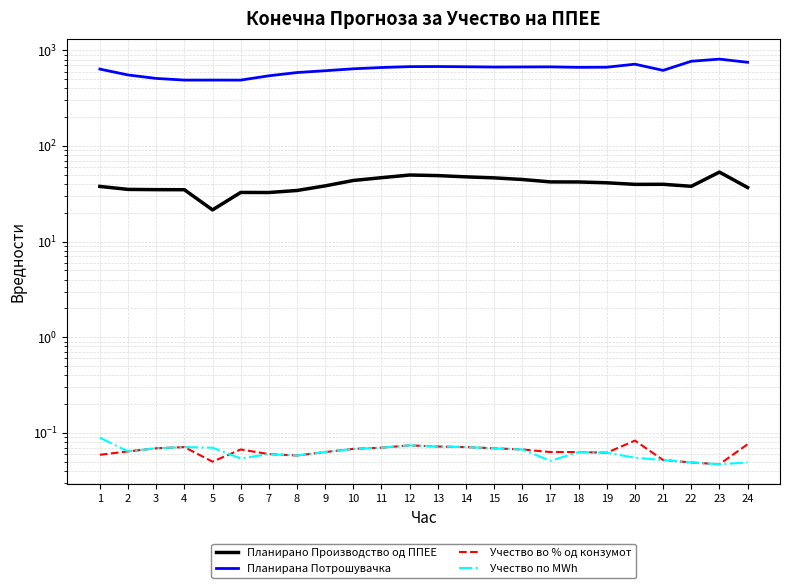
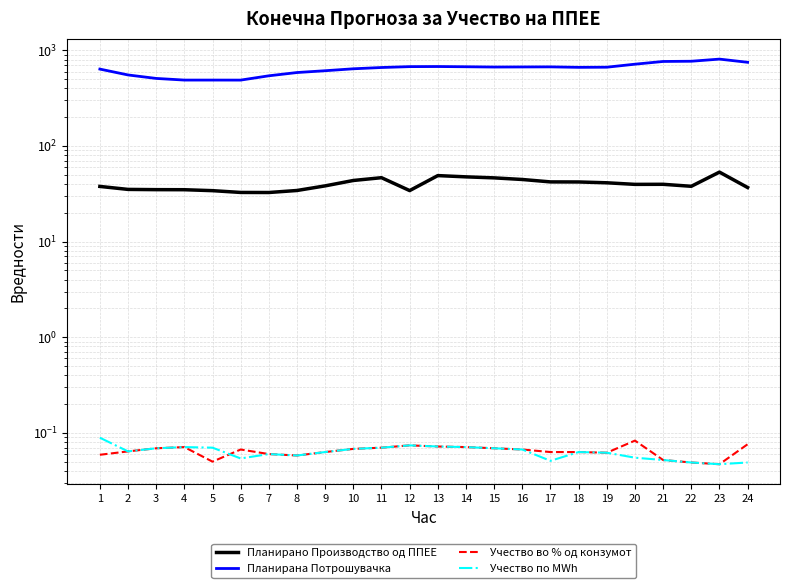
  {
    "Планирано Производство од ППЕЕ": {
      "1": 38,
      "2": 35,
      "3": 35,
      "4": 35,
-     "5": 21,
+     "5": 34,
      "6": 33,
      "7": 33,
      "8": 34,
      "9": 38,
      "10": 40,
      "11": 50,
-     "12": 50,
+     "12": 34,
      "13": 50,
      "14": 50,
      "15": 50,
      "16": 40,
      "17": 40,
      "18": 40,
      "19": 41,
      "20": 40,
      "21": 40,
      "22": 38,
      "23": 50,
      "24": 37
    },
    "Планирана Потрошувачка": {
      "1": 600,
      "2": 600,
      "3": 500,
      "4": 500,
      "5": 500,
      "6": 500,
      "7": 500,
      "8": 600,
      "9": 600,
      "10": 600,
      "11": 700,
      "12": 700,
      "13": 700,
      "14": 700,
      "15": 700,
      "16": 700,
      "17": 700,
      "18": 700,
      "19": 700,
      "20": 700,
-     "21": 600,
+     "21": 800,
      "22": 800,
      "23": 800,
      "24": 700
    },
    "Учество во % од конзумот": {
      "1": 0.06,
      "5": 0.05,
      "6": 0.07,
      "17": 0.06,
      "20": 0.08,
      "24": 0.08
    },
    "Учество по MWh": {
      "1": 0.09,
      "5": 0.07,
      "6": 0.05,
      "17": 0.05,
      "20": 0.06,
      "24": 0.05
    }
  }
